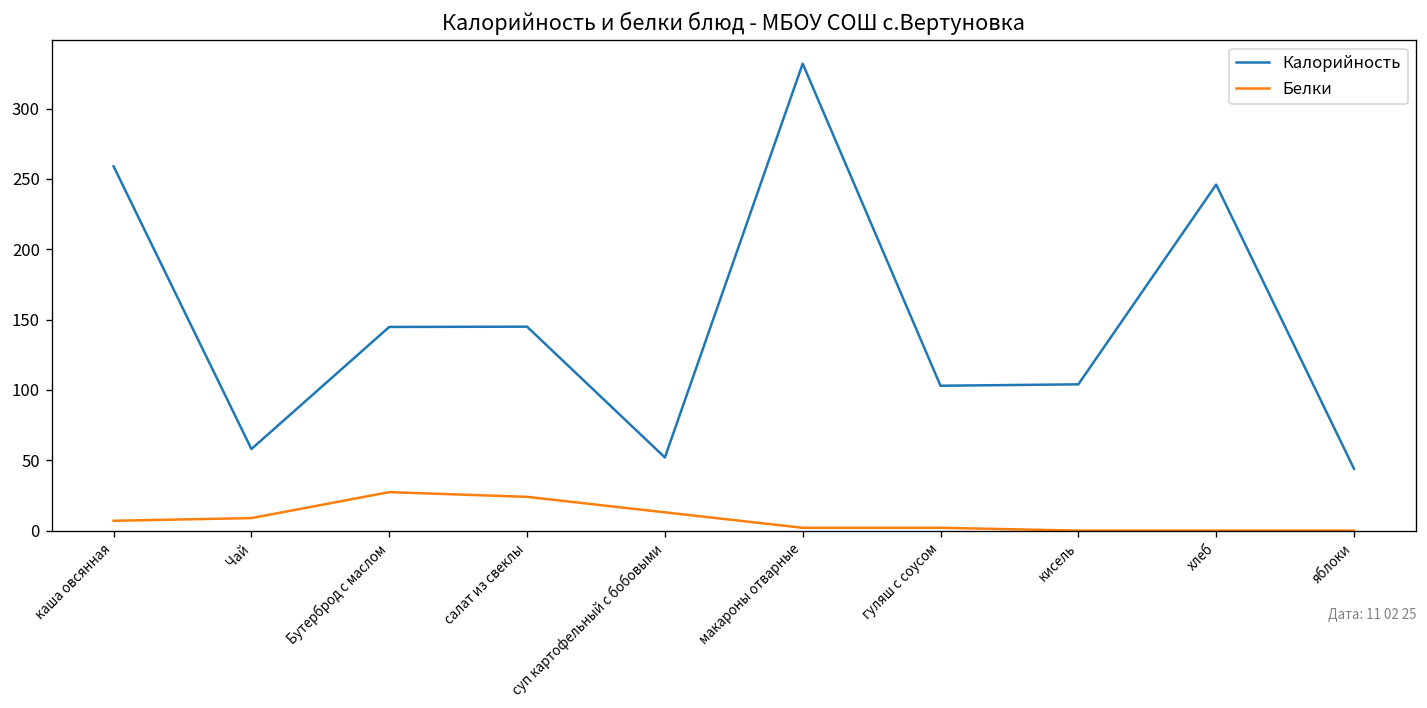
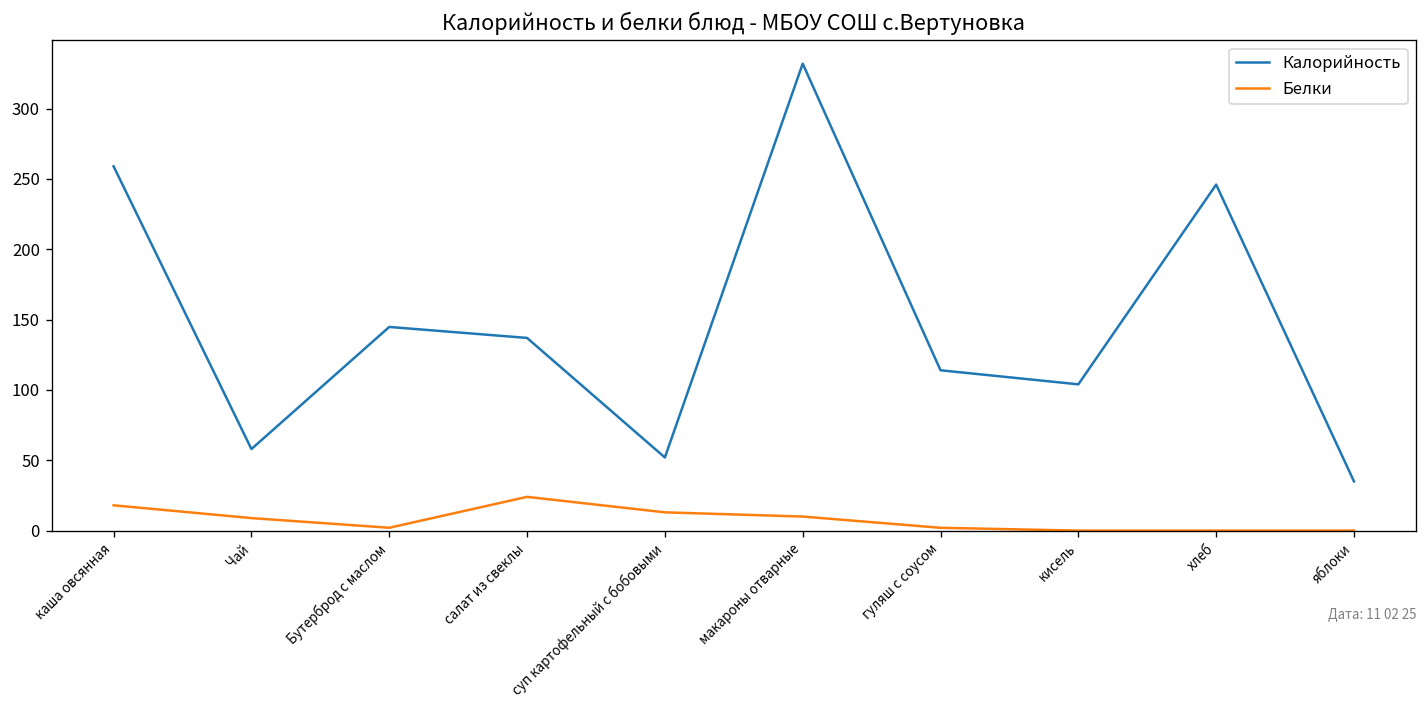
  {
    "Калорийность": {
      "каша овсянная": 259,
      "Чай": 58,
      "Бутерброд с маслом": 145,
-     "салат из свеклы": 145,
+     "салат из свеклы": 137,
      "суп картофельный с бобовыми": 52,
      "макароны отварные": 332,
-     "гуляш с соусом": 103,
+     "гуляш с соусом": 114,
      "кисель": 104,
      "хлеб": 246,
-     "яблоки": 44
+     "яблоки": 35
    },
    "Белки": {
-     "каша овсянная": 7,
+     "каша овсянная": 18,
      "Чай": 9,
-     "Бутерброд с маслом": 27,
+     "Бутерброд с маслом": 2,
      "салат из свеклы": 24,
      "суп картофельный с бобовыми": 13,
-     "макароны отварные": 2,
+     "макароны отварные": 10,
      "гуляш с соусом": 2,
      "кисель": 0,
      "хлеб": 0,
      "яблоки": 0
    }
  }
